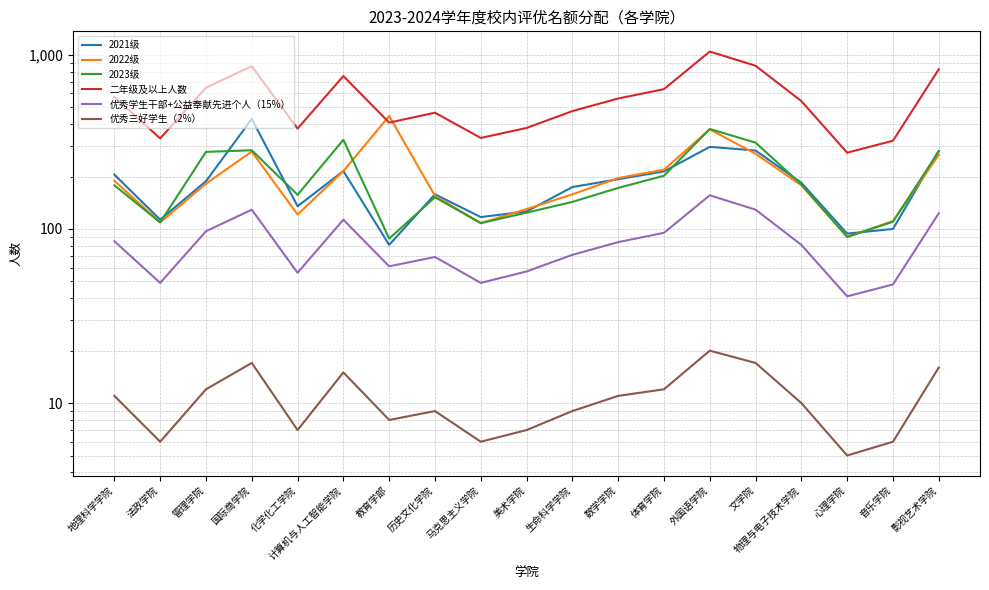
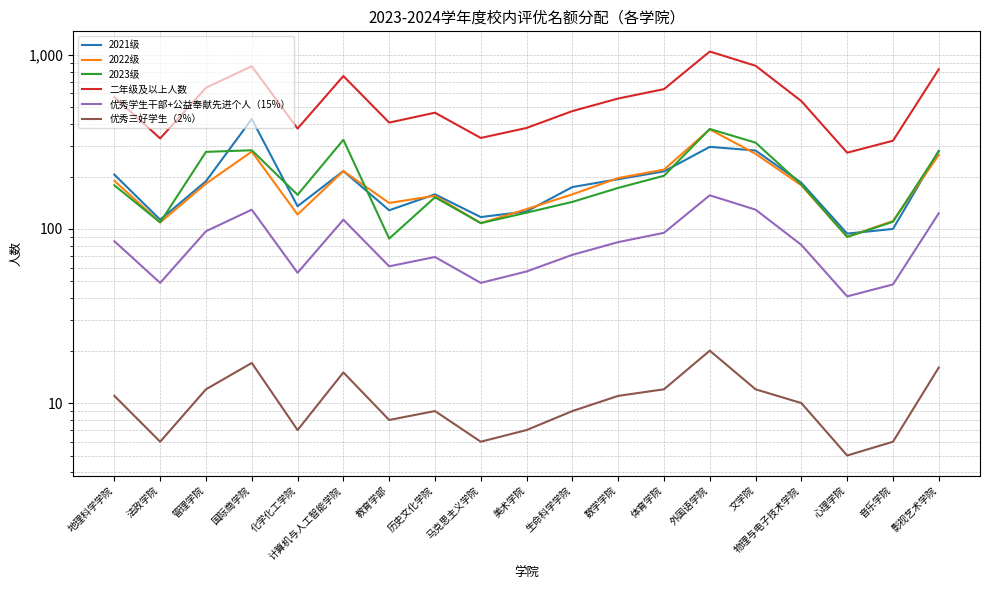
  {
    "2021级": {
      "地理科学学院": "210",
      "法政学院": "110",
      "化学化工学院": "140",
-     "教育学部": "80",
+     "教育学部": "130",
      "马克思主义学院": "120",
      "生命科学学院": "170",
      "外国语学院": "300",
      "文学院": "280",
      "心理学院": "90",
      "音乐学院": "100"
    },
    "2022级": {
      "地理科学学院": "190",
      "化学化工学院": "120",
-     "教育学部": "450",
+     "教育学部": "140",
      "生命科学学院": "160",
      "文学院": "270",
      "影视艺术学院": "270"
    },
    "2023级": {
      "地理科学学院": "180",
      "管理学院": "280",
      "化学化工学院": "160",
      "计算机与人工智能学院": "330",
      "教育学部": "90",
      "生命科学学院": "140",
      "数学学院": "170",
      "体育学院": "200",
      "文学院": "310"
    },
    "二年级及以上人数": {
      "法政学院": "330",
      "化学化工学院": "380",
      "计算机与人工智能学院": "760",
      "教育学部": "410",
      "历史文化学院": "470",
      "马克思主义学院": "330",
      "美术学院": "380",
      "生命科学学院": "480",
      "数学学院": "560",
      "体育学院": "640",
      "外国语学院": "1,000",
      "文学院": "900",
      "物理与电子技术学院": "540",
      "心理学院": "270",
      "音乐学院": "320",
      "影视艺术学院": "800"
    },
    "优秀学生干部+公益奉献先进个人（15%）": {
      "地理科学学院": "90",
      "法政学院": "49",
      "管理学院": "100",
      "国际商学院": "130",
      "化学化工学院": "56",
      "计算机与人工智能学院": "110",
      "教育学部": "61",
      "历史文化学院": "69",
      "马克思主义学院": "49",
      "美术学院": "57",
      "生命科学学院": "71",
      "数学学院": "80",
      "体育学院": "100",
      "外国语学院": "160",
      "文学院": "130",
      "物理与电子技术学院": "80",
      "心理学院": "41",
      "音乐学院": "48",
      "影视艺术学院": "120"
    },
    "优秀三好学生（2%）": {
      "地理科学学院": "11",
      "法政学院": "6",
      "管理学院": "12",
      "国际商学院": "17",
      "化学化工学院": "7",
      "计算机与人工智能学院": "15",
      "教育学部": "8",
      "历史文化学院": "9",
      "马克思主义学院": "6",
      "美术学院": "7",
      "生命科学学院": "9",
      "数学学院": "11",
      "体育学院": "12",
      "外国语学院": "20",
-     "文学院": "17",
+     "文学院": "12",
      "物理与电子技术学院": "10",
      "心理学院": "5",
      "音乐学院": "6",
      "影视艺术学院": "16"
    }
  }
